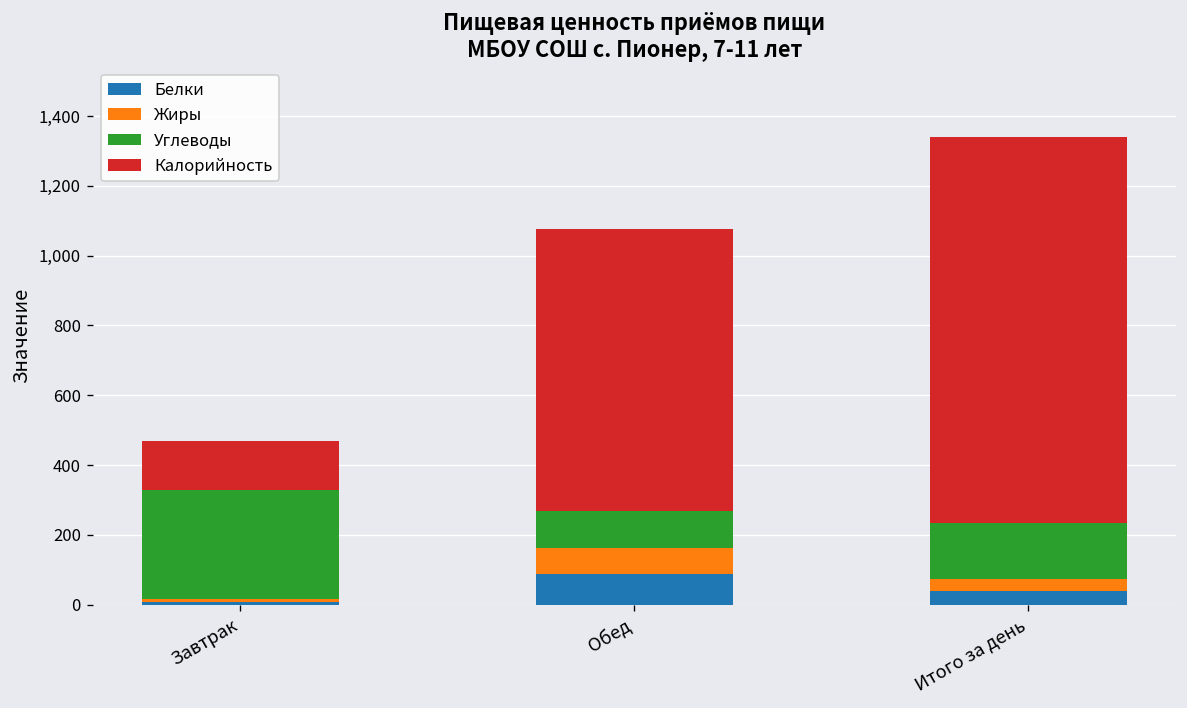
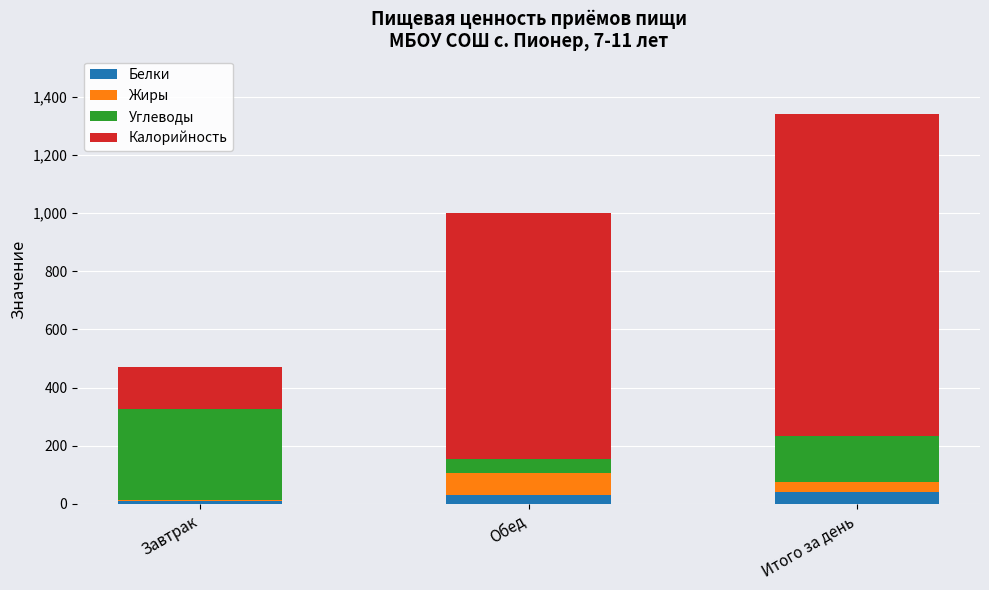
  {
    "Белки": {
      "Завтрак": "10",
-     "Обед": "90",
+     "Обед": "30",
      "Итого за день": "40"
    },
    "Жиры": {
      "Обед": "80",
      "Итого за день": "30"
    },
    "Углеводы": {
      "Завтрак": "310",
-     "Обед": "110",
+     "Обед": "50",
      "Итого за день": "160"
    },
    "Калорийность": {
      "Завтрак": "140",
-     "Обед": "810",
+     "Обед": "850",
      "Итого за день": "1,110"
    }
  }
